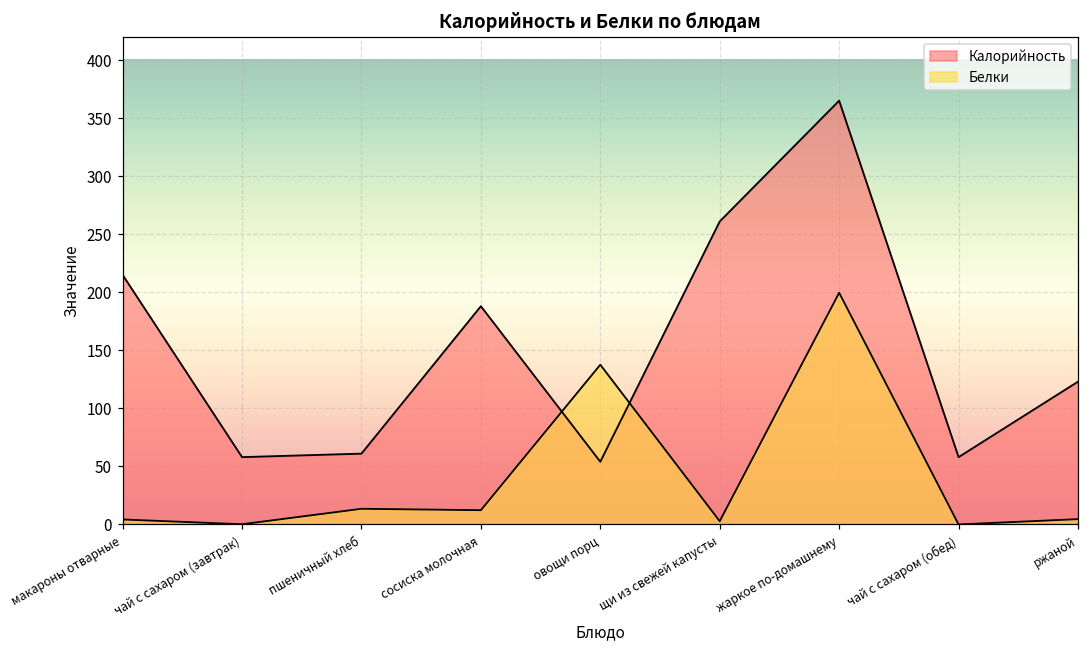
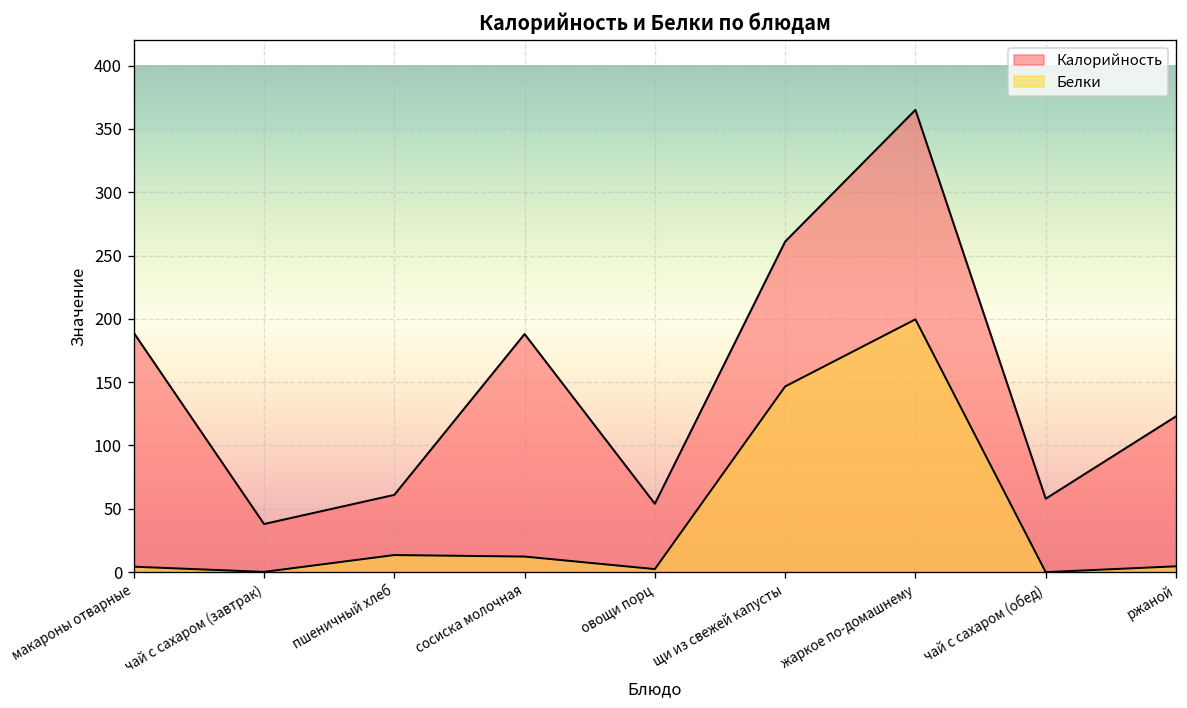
  {
    "Калорийность": {
-     "макароны отварные": 215,
-     "чай с сахаром (завтрак)": 58,
+     "макароны отварные": 189,
+     "чай с сахаром (завтрак)": 38,
      "пшеничный хлеб": 61,
      "сосиска молочная": 188,
      "овощи порц": 54,
      "щи из свежей капусты": 261,
      "жаркое по-домашнему": 365,
      "чай с сахаром (обед)": 58,
      "ржаной": 123
    },
    "Белки": {
      "макароны отварные": 4,
      "чай с сахаром (завтрак)": 0,
      "пшеничный хлеб": 14,
      "сосиска молочная": 12,
-     "овощи порц": 138,
-     "щи из свежей капусты": 3,
+     "овощи порц": 2,
+     "щи из свежей капусты": 147,
      "жаркое по-домашнему": 200,
      "чай с сахаром (обед)": 0,
      "ржаной": 5
    }
  }
